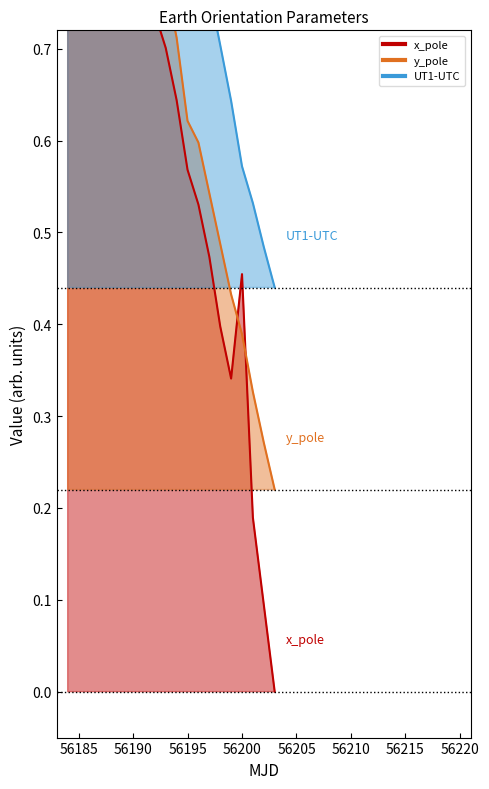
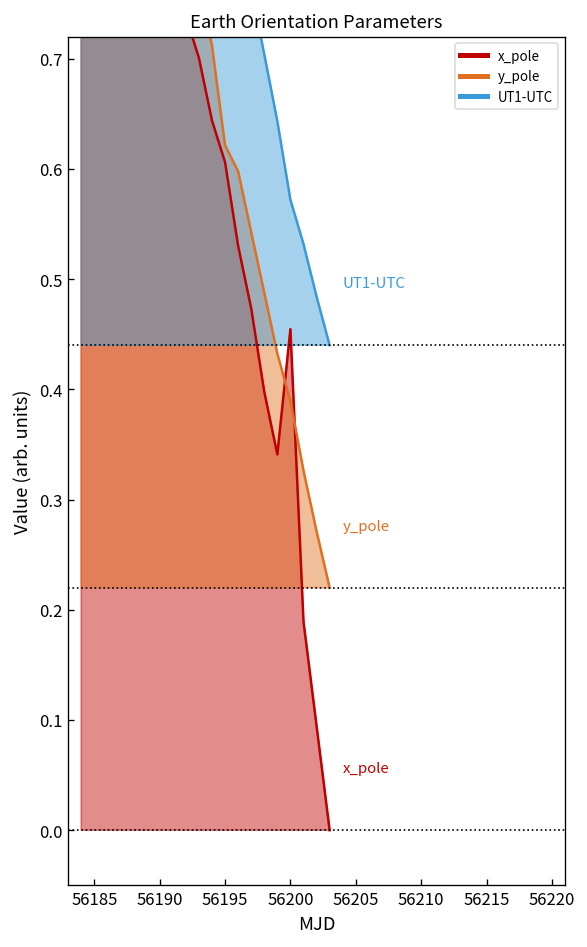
  {
    "x_pole": {
-     "56195": 0.57,
+     "56195": 0.61,
      "56200": 0.45
    },
    "y_pole": {
      "56195": 0.62,
      "56200": 0.39
    },
    "UT1-UTC": {
      "56200": 0.57
    }
  }
